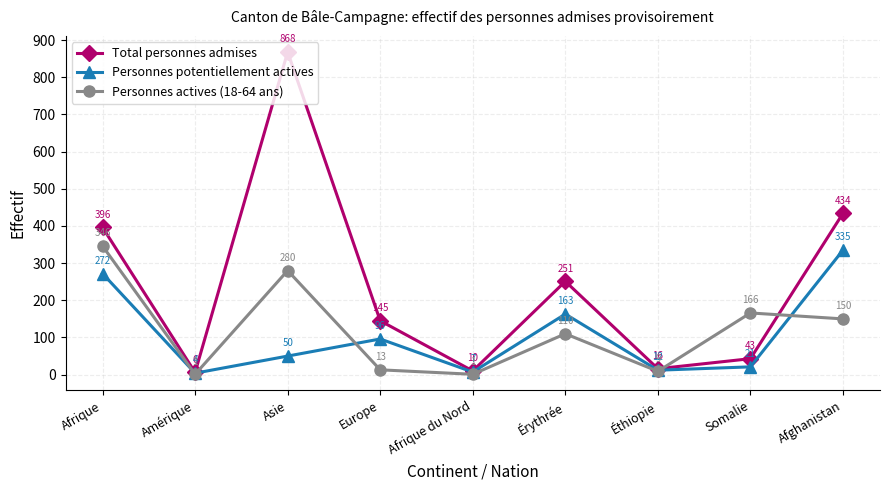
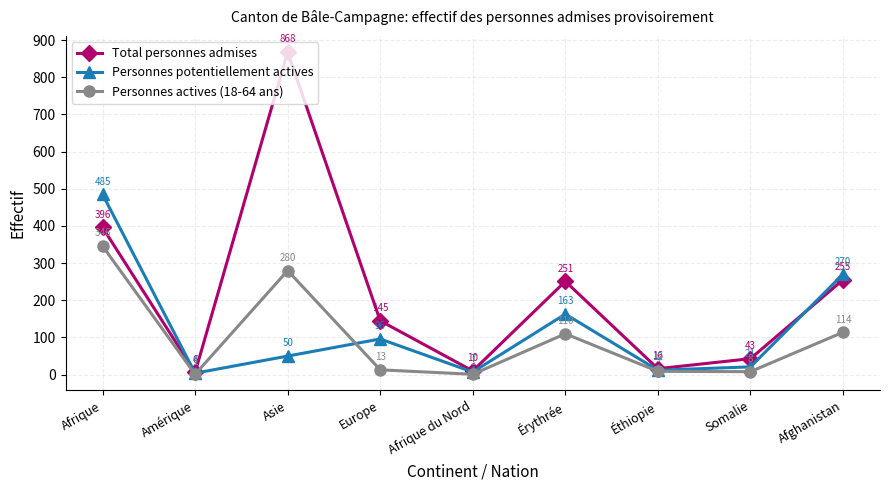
  {
    "Total personnes admises": {
      "Afrique": 396,
      "Europe": 145,
      "Érythrée": 251,
-     "Afghanistan": 434
+     "Afghanistan": 255
    },
    "Personnes potentiellement actives": {
-     "Afrique": 272,
+     "Afrique": 485,
      "Asie": 50,
      "Érythrée": 163,
-     "Afghanistan": 335
+     "Afghanistan": 270
    },
    "Personnes actives (18-64 ans)": {
      "Asie": 280,
      "Europe": 13,
-     "Somalie": 166,
-     "Afghanistan": 150
+     "Somalie": 8,
+     "Afghanistan": 114
    }
  }
